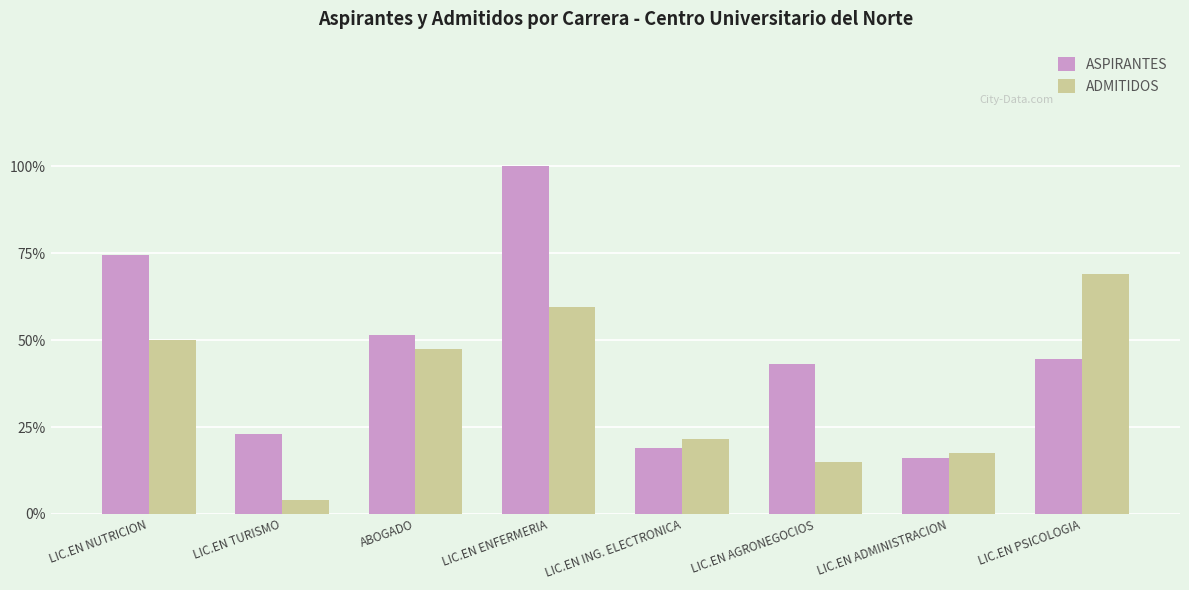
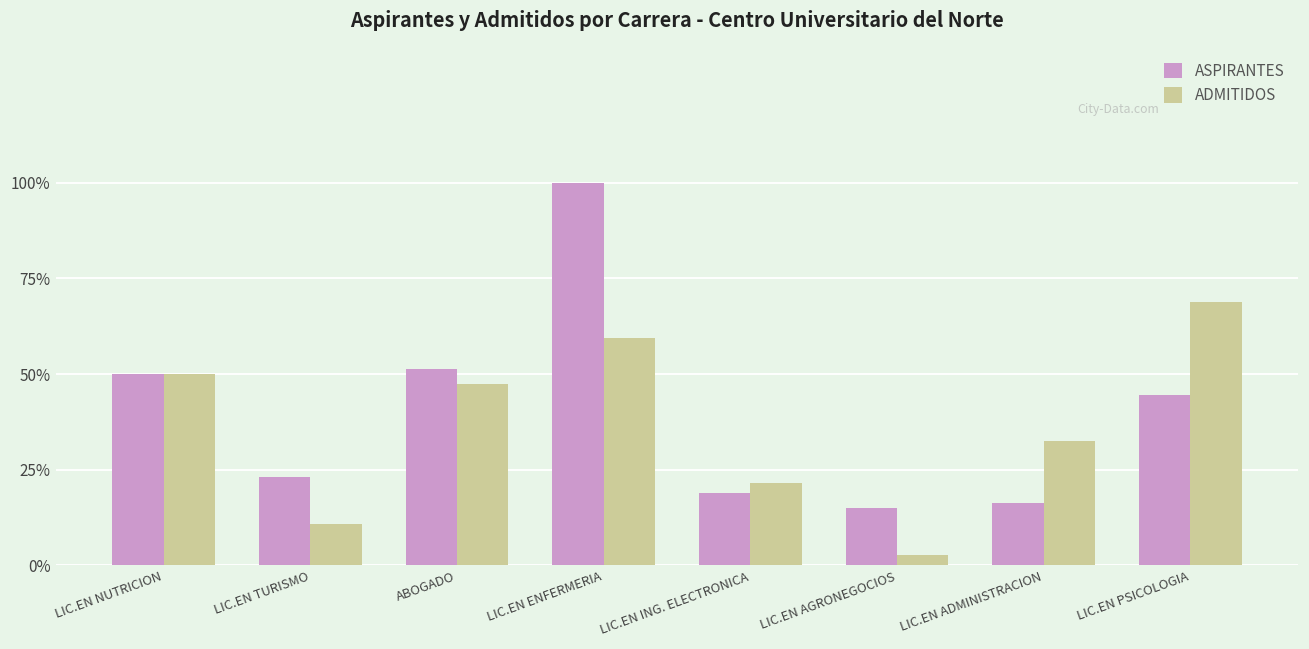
  {
    "ASPIRANTES": {
-     "LIC.EN NUTRICION": "74%",
+     "LIC.EN NUTRICION": "50%",
      "LIC.EN TURISMO": "23%",
      "ABOGADO": "51%",
      "LIC.EN ENFERMERIA": "100%",
      "LIC.EN ING. ELECTRONICA": "19%",
-     "LIC.EN AGRONEGOCIOS": "43%",
+     "LIC.EN AGRONEGOCIOS": "15%",
      "LIC.EN ADMINISTRACION": "16%",
      "LIC.EN PSICOLOGIA": "45%"
    },
    "ADMITIDOS": {
      "LIC.EN NUTRICION": "50%",
-     "LIC.EN TURISMO": "4%",
+     "LIC.EN TURISMO": "11%",
      "ABOGADO": "47%",
      "LIC.EN ENFERMERIA": "59%",
      "LIC.EN ING. ELECTRONICA": "22%",
-     "LIC.EN AGRONEGOCIOS": "15%",
-     "LIC.EN ADMINISTRACION": "18%",
+     "LIC.EN AGRONEGOCIOS": "3%",
+     "LIC.EN ADMINISTRACION": "32%",
      "LIC.EN PSICOLOGIA": "69%"
    }
  }
